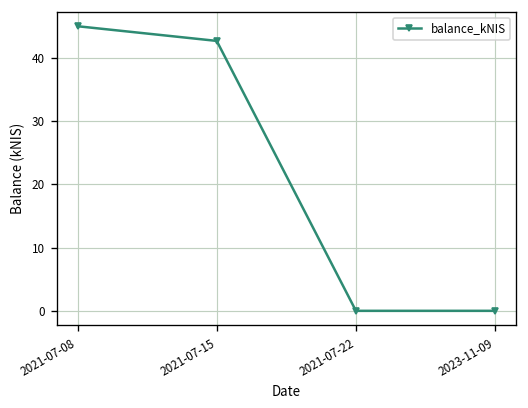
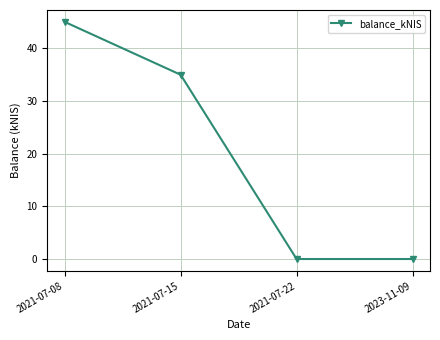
  {
    "2021-07-08": 45,
-   "2021-07-15": 43,
+   "2021-07-15": 35,
    "2021-07-22": 0,
    "2023-11-09": 0
  }
